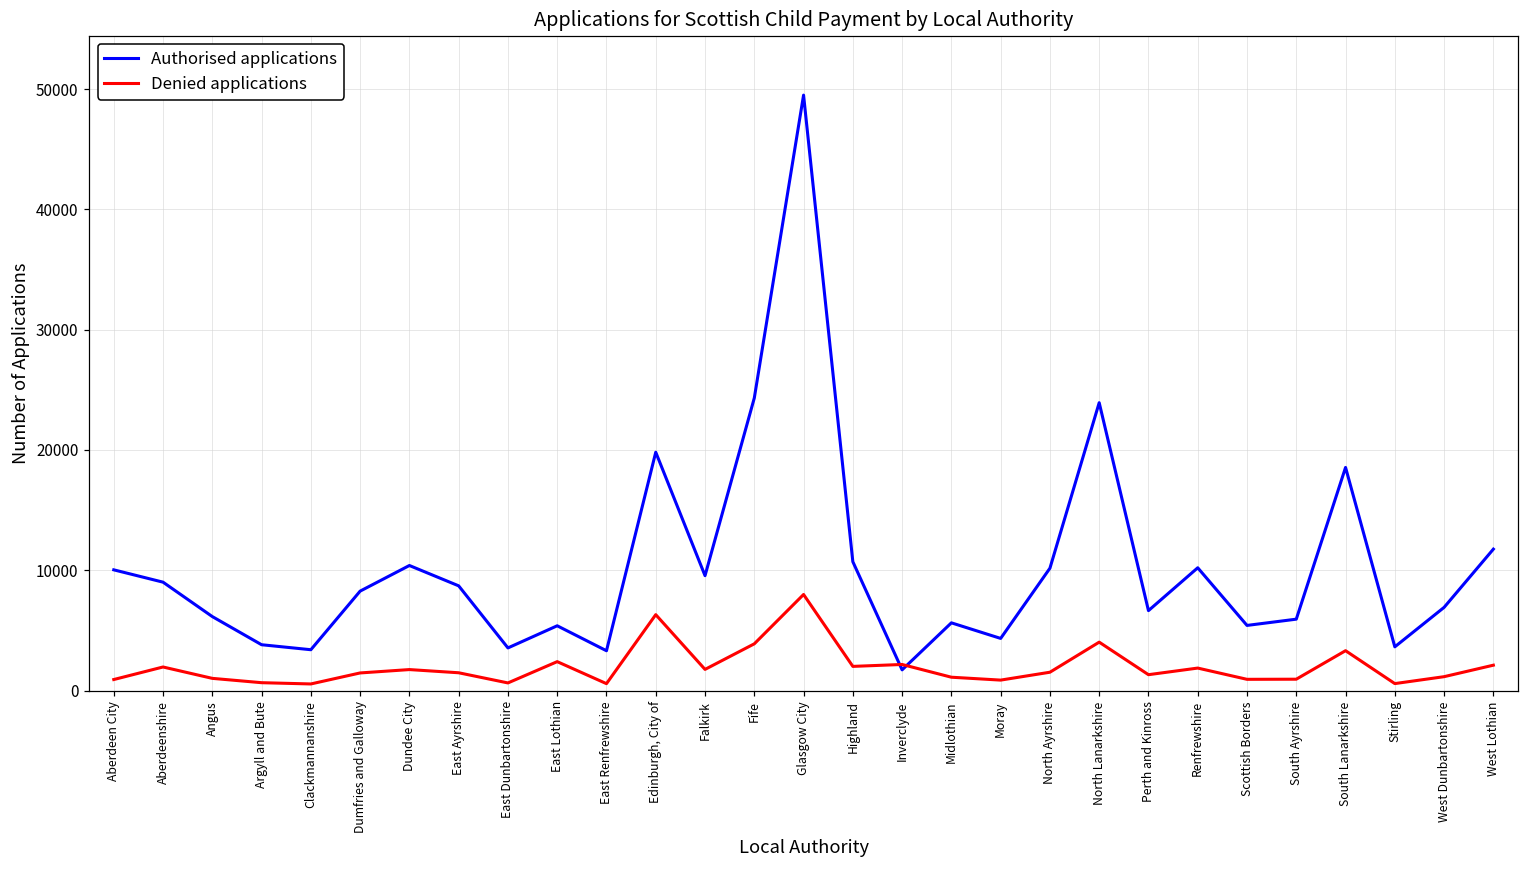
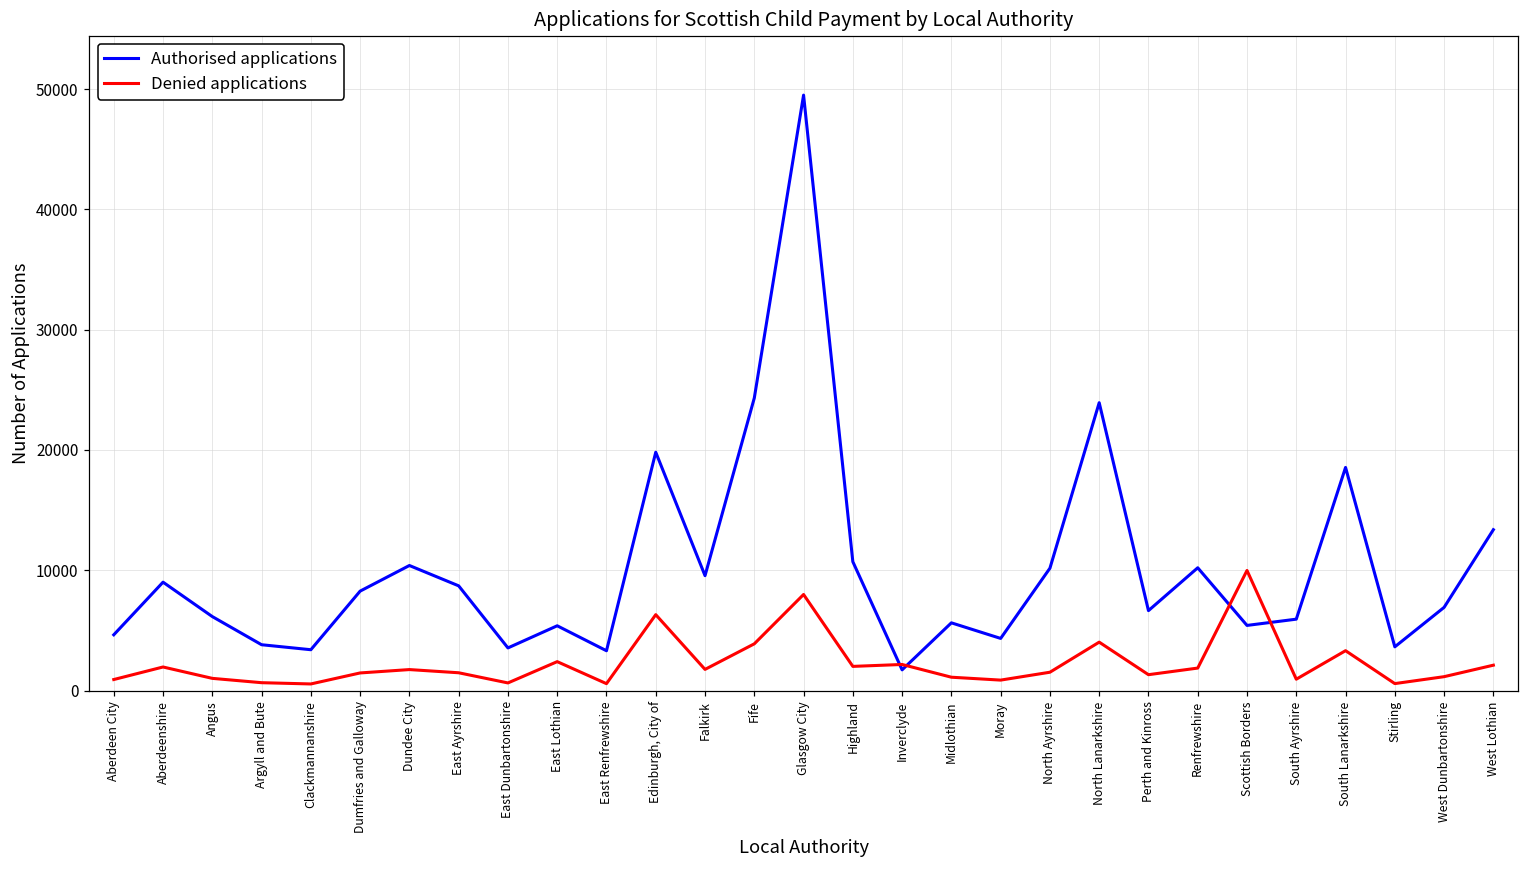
  {
    "Authorised applications": {
-     "Aberdeen City": 10000,
+     "Aberdeen City": 4600,
      "Aberdeenshire": 9000,
      "Angus": 6200,
      "Argyll and Bute": 3800,
      "Clackmannanshire": 3400,
      "Dumfries and Galloway": 8300,
      "Dundee City": 10400,
      "East Ayrshire": 8700,
      "East Dunbartonshire": 3600,
      "East Lothian": 5400,
      "East Renfrewshire": 3300,
      "Edinburgh, City of": 19800,
      "Falkirk": 9600,
      "Fife": 24300,
      "Glasgow City": 49500,
      "Highland": 10700,
      "Inverclyde": 1700,
      "Midlothian": 5600,
      "Moray": 4300,
      "North Ayrshire": 10200,
      "North Lanarkshire": 23900,
      "Perth and Kinross": 6700,
      "Renfrewshire": 10200,
      "Scottish Borders": 5400,
      "South Ayrshire": 5900,
      "South Lanarkshire": 18600,
      "Stirling": 3600,
      "West Dunbartonshire": 6900,
-     "West Lothian": 11800
+     "West Lothian": 13400
    },
    "Denied applications": {
      "Aberdeen City": 900,
      "Aberdeenshire": 2000,
      "Angus": 1000,
      "Argyll and Bute": 700,
      "Clackmannanshire": 600,
      "Dumfries and Galloway": 1500,
      "Dundee City": 1800,
      "East Ayrshire": 1500,
      "East Dunbartonshire": 600,
      "East Lothian": 2400,
      "East Renfrewshire": 600,
      "Edinburgh, City of": 6300,
      "Falkirk": 1800,
      "Fife": 3900,
      "Glasgow City": 8000,
      "Highland": 2000,
      "Inverclyde": 2200,
      "Midlothian": 1100,
      "Moray": 900,
      "North Ayrshire": 1500,
      "North Lanarkshire": 4000,
      "Perth and Kinross": 1300,
      "Renfrewshire": 1900,
-     "Scottish Borders": 900,
+     "Scottish Borders": 10000,
      "South Ayrshire": 1000,
      "South Lanarkshire": 3300,
      "Stirling": 600,
      "West Dunbartonshire": 1200,
      "West Lothian": 2100
    }
  }
